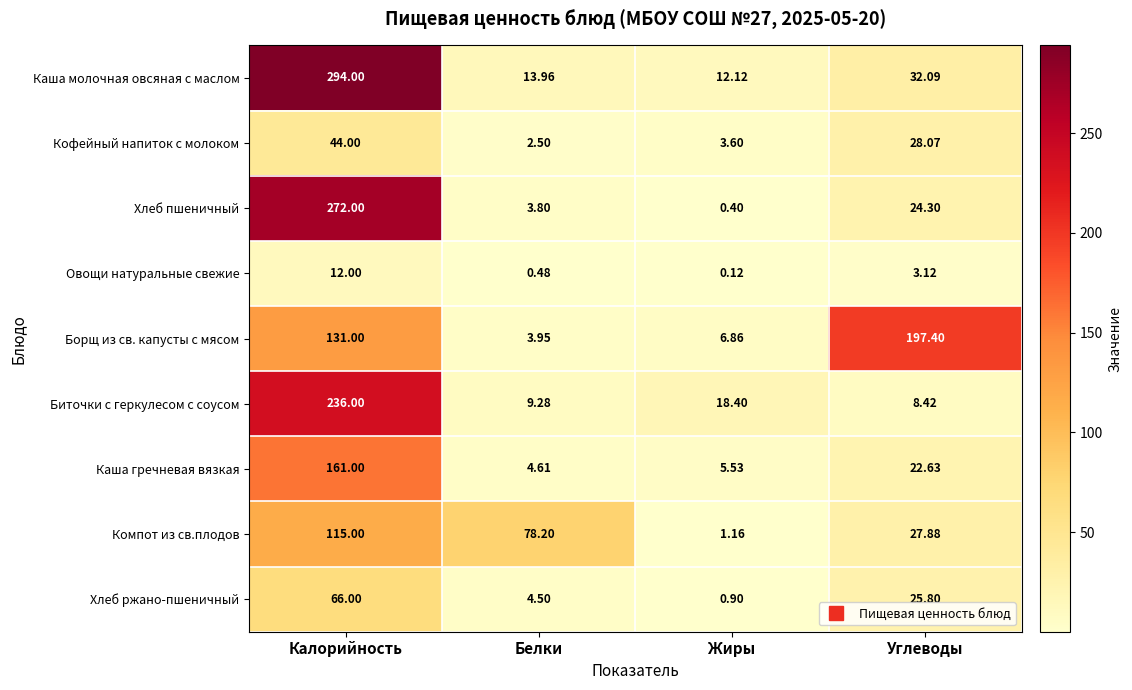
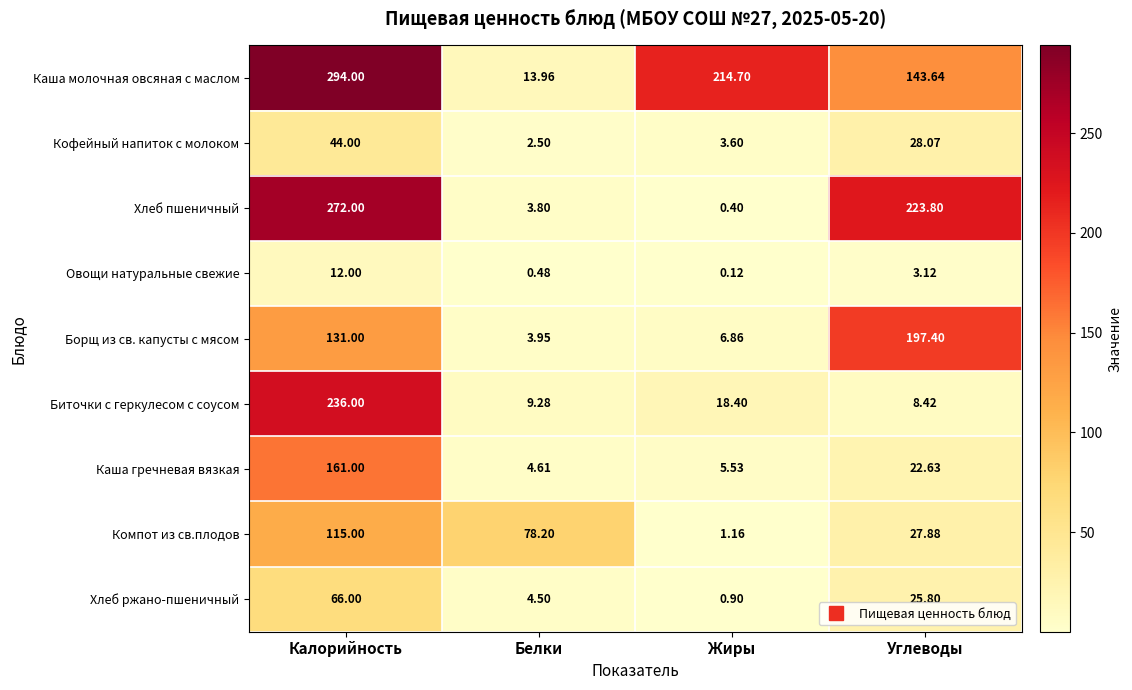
  {
    "Каша молочная овсяная с маслом": {
      "Калорийность": 294.00,
      "Белки": 13.96,
-     "Жиры": 12.12,
-     "Углеводы": 32.09
+     "Жиры": 214.70,
+     "Углеводы": 143.64
    },
    "Кофейный напиток с молоком": {
      "Калорийность": 44.00,
      "Белки": 2.50,
      "Жиры": 3.60,
      "Углеводы": 28.07
    },
    "Хлеб пшеничный": {
      "Калорийность": 272.00,
      "Белки": 3.80,
      "Жиры": 0.40,
-     "Углеводы": 24.30
+     "Углеводы": 223.80
    },
    "Овощи натуральные свежие": {
      "Калорийность": 12.00,
      "Белки": 0.48,
      "Жиры": 0.12,
      "Углеводы": 3.12
    },
    "Борщ из св. капусты с мясом": {
      "Калорийность": 131.00,
      "Белки": 3.95,
      "Жиры": 6.86,
      "Углеводы": 197.40
    },
    "Биточки с геркулесом с соусом": {
      "Калорийность": 236.00,
      "Белки": 9.28,
      "Жиры": 18.40,
      "Углеводы": 8.42
    },
    "Каша гречневая вязкая": {
      "Калорийность": 161.00,
      "Белки": 4.61,
      "Жиры": 5.53,
      "Углеводы": 22.63
    },
    "Компот из св.плодов": {
      "Калорийность": 115.00,
      "Белки": 78.20,
      "Жиры": 1.16,
      "Углеводы": 27.88
    },
    "Хлеб ржано-пшеничный": {
      "Калорийность": 66.00,
      "Белки": 4.50,
      "Жиры": 0.90
    }
  }
